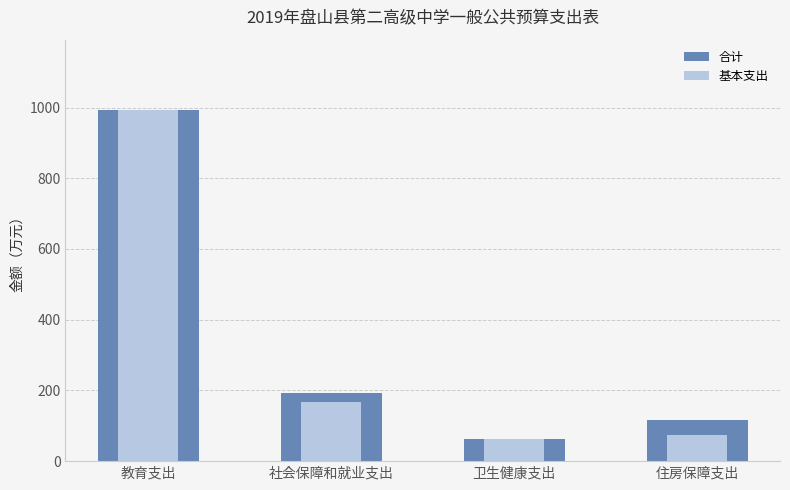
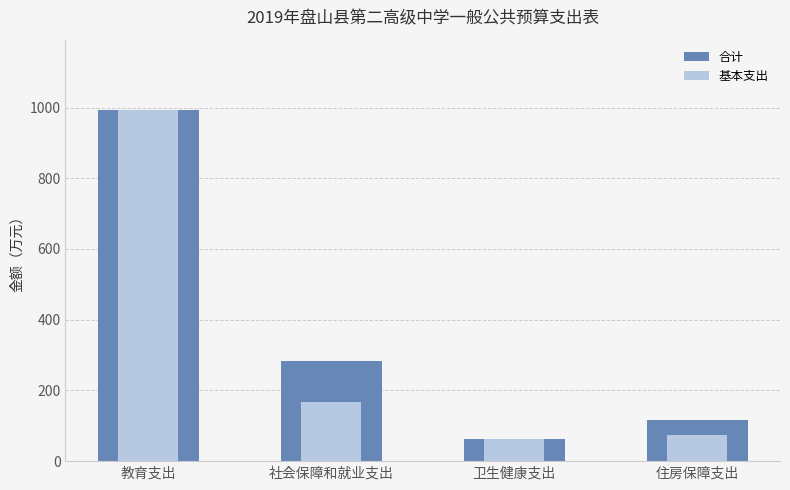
  {
    "合计": {
      "教育支出": 990,
-     "社会保障和就业支出": 190,
+     "社会保障和就业支出": 280,
      "卫生健康支出": 60,
      "住房保障支出": 120
    },
    "基本支出": {
      "教育支出": 990,
      "卫生健康支出": 60
    }
  }
